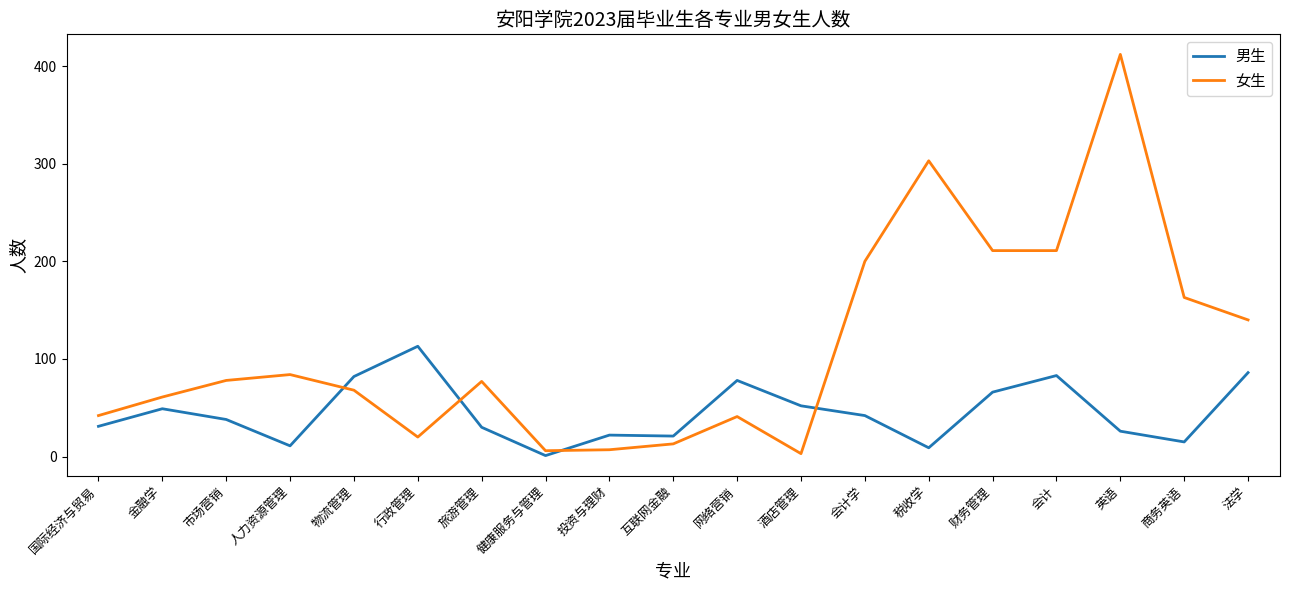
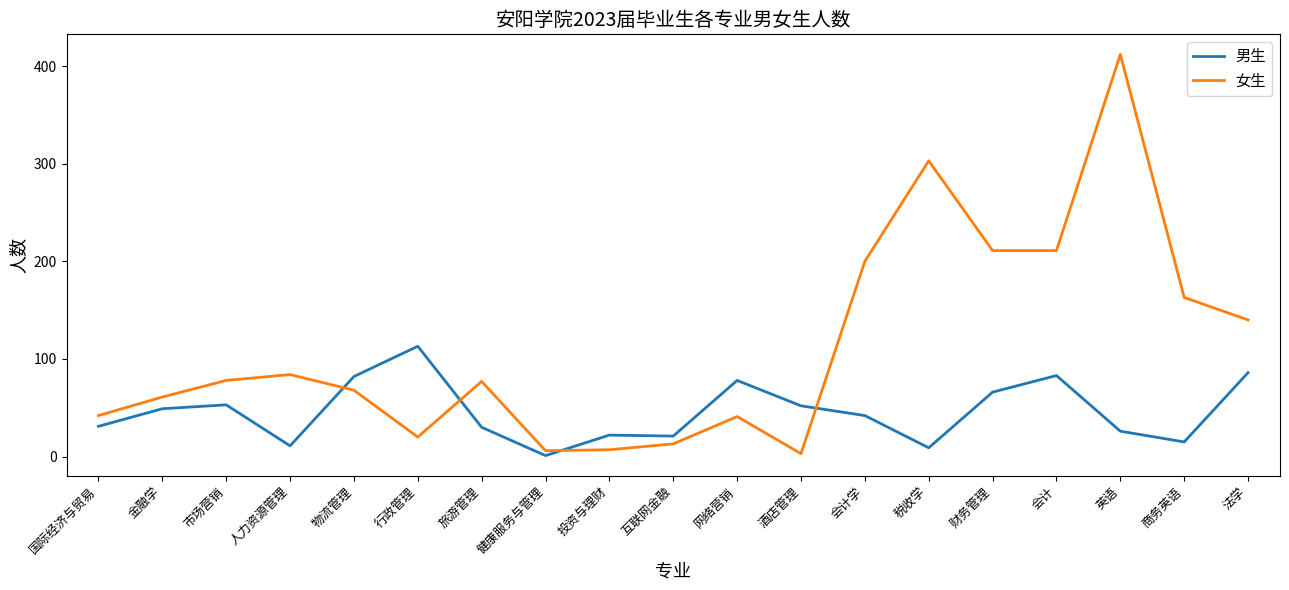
  {
    "男生": {
      "国际经济与贸易": 30,
      "金融学": 50,
-     "市场营销": 40,
+     "市场营销": 50,
      "人力资源管理": 10,
      "物流管理": 80,
      "行政管理": 110,
      "旅游管理": 30,
      "健康服务与管理": 0,
      "投资与理财": 20,
      "互联网金融": 20,
      "网络营销": 80,
      "酒店管理": 50,
      "会计学": 40,
      "税收学": 10,
      "财务管理": 70,
      "会计": 80,
      "英语": 30,
      "商务英语": 20,
      "法学": 90
    },
    "女生": {
      "国际经济与贸易": 40,
      "金融学": 60,
      "市场营销": 80,
      "人力资源管理": 80,
      "物流管理": 70,
      "行政管理": 20,
      "旅游管理": 80,
      "健康服务与管理": 10,
      "投资与理财": 10,
      "互联网金融": 10,
      "网络营销": 40,
      "酒店管理": 0,
      "会计学": 200,
      "税收学": 300,
      "财务管理": 210,
      "会计": 210,
      "英语": 410,
      "商务英语": 160,
      "法学": 140
    }
  }
